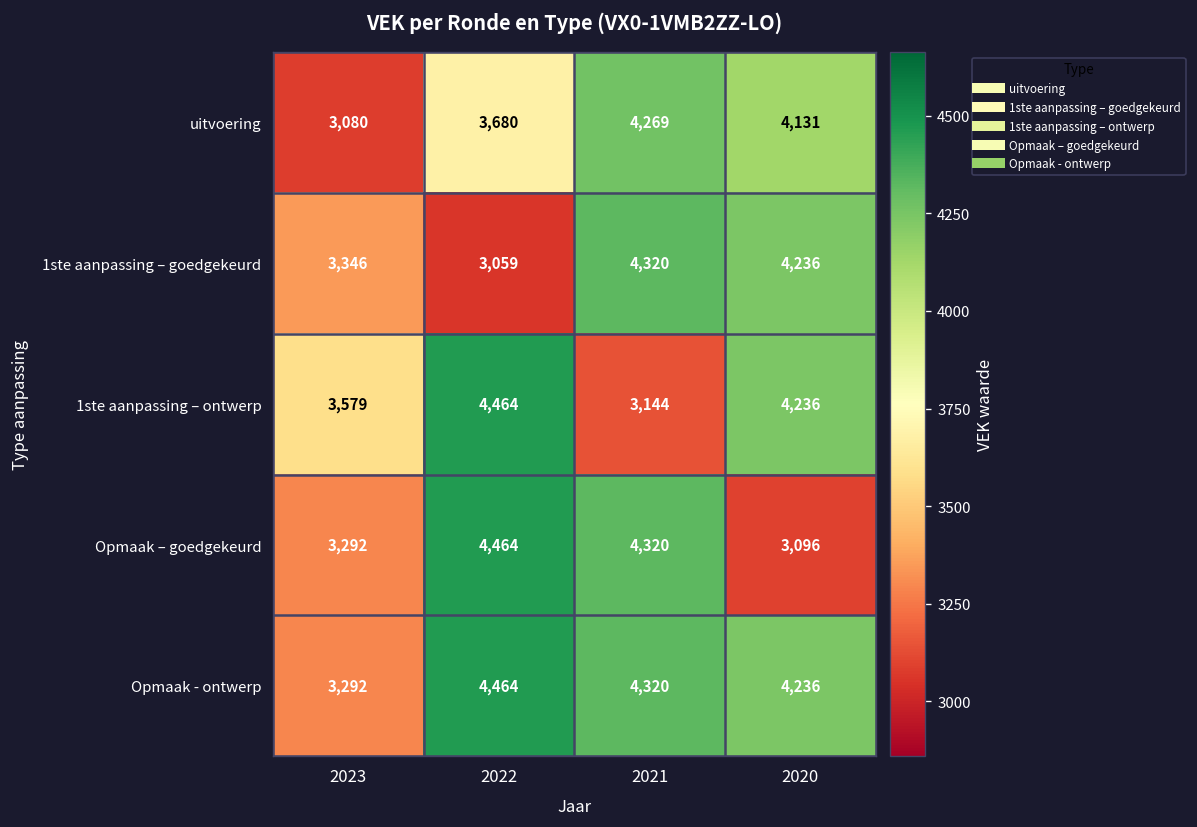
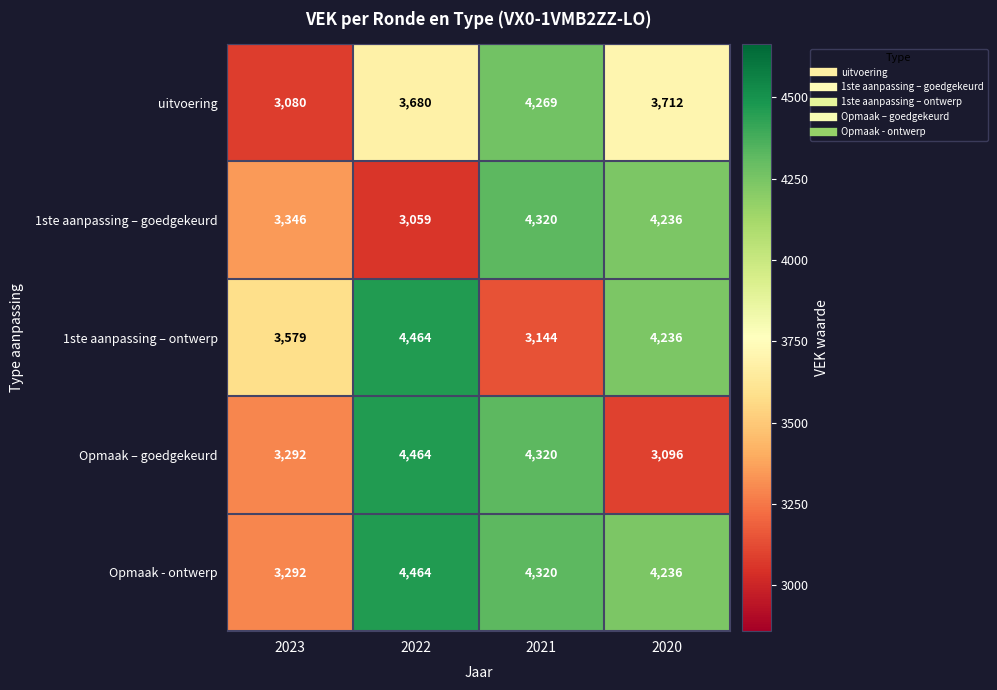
  {
    "uitvoering": {
      "2023": "3,080",
      "2022": "3,680",
      "2021": "4,269",
-     "2020": "4,131"
+     "2020": "3,712"
    },
    "1ste aanpassing – goedgekeurd": {
      "2023": "3,346",
      "2022": "3,059",
      "2021": "4,320",
      "2020": "4,236"
    },
    "1ste aanpassing – ontwerp": {
      "2023": "3,579",
      "2022": "4,464",
      "2021": "3,144",
      "2020": "4,236"
    },
    "Opmaak – goedgekeurd": {
      "2023": "3,292",
      "2022": "4,464",
      "2021": "4,320",
      "2020": "3,096"
    },
    "Opmaak - ontwerp": {
      "2023": "3,292",
      "2022": "4,464",
      "2021": "4,320",
      "2020": "4,236"
    }
  }
